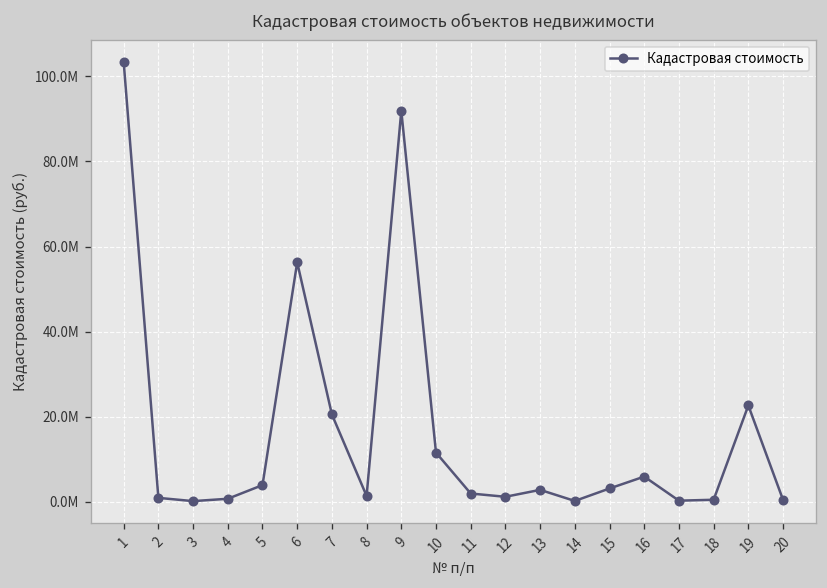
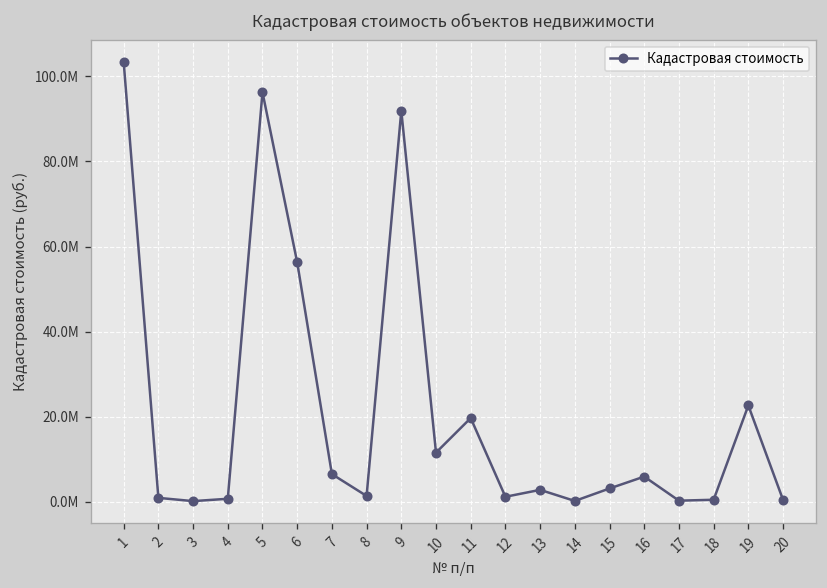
  {
    "1": 103000000,
    "2": 1000000,
    "3": 0,
    "4": 1000000,
-   "5": 4000000,
+   "5": 96000000,
    "6": 56000000,
-   "7": 21000000,
+   "7": 7000000,
    "8": 1000000,
    "9": 92000000,
    "10": 12000000,
-   "11": 2000000,
+   "11": 20000000,
    "12": 1000000,
    "13": 3000000,
    "14": 0,
    "15": 3000000,
    "16": 6000000,
    "17": 0,
    "18": 1000000,
    "19": 23000000,
    "20": 0
  }
